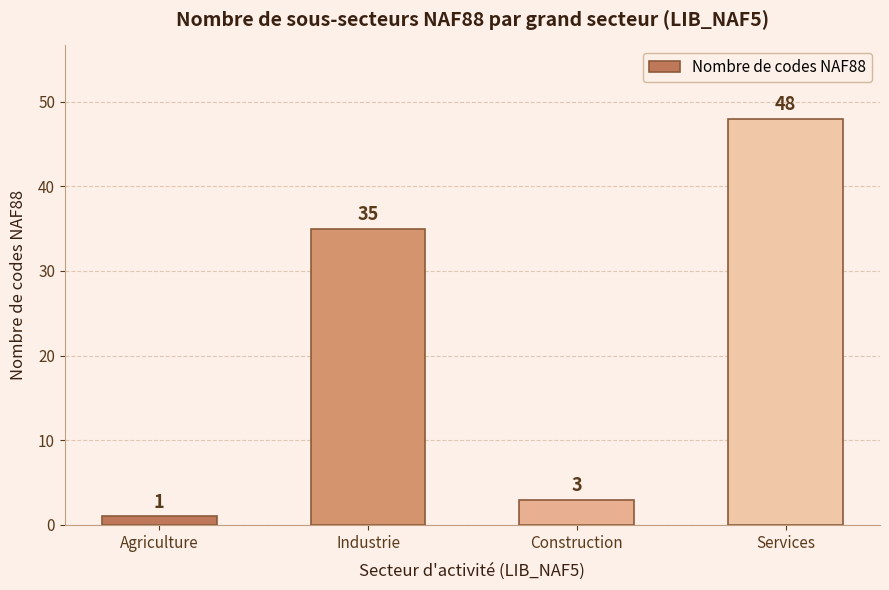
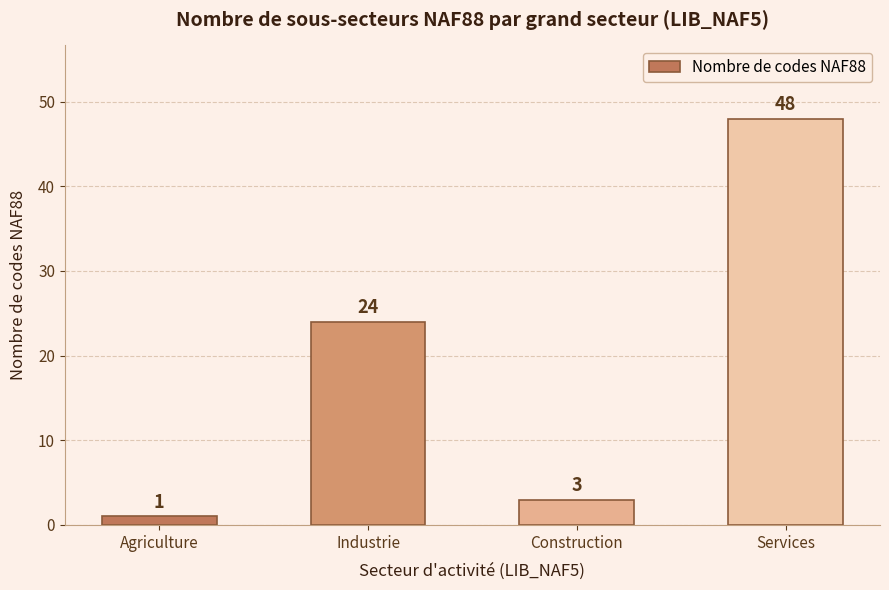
  {
    "Agriculture": 1,
-   "Industrie": 35,
+   "Industrie": 24,
    "Construction": 3,
    "Services": 48
  }
